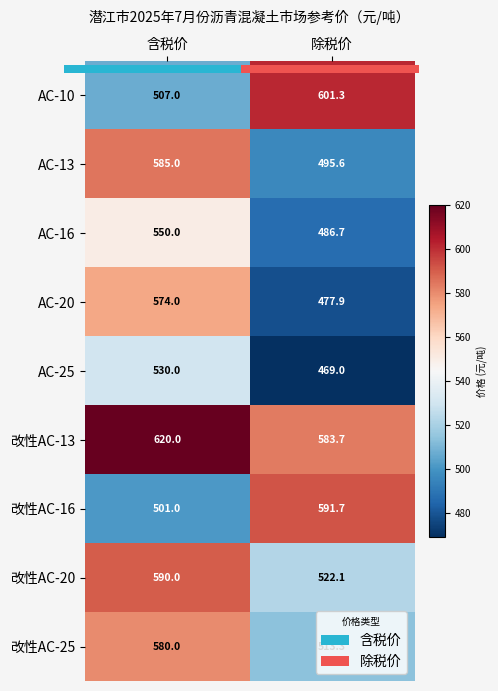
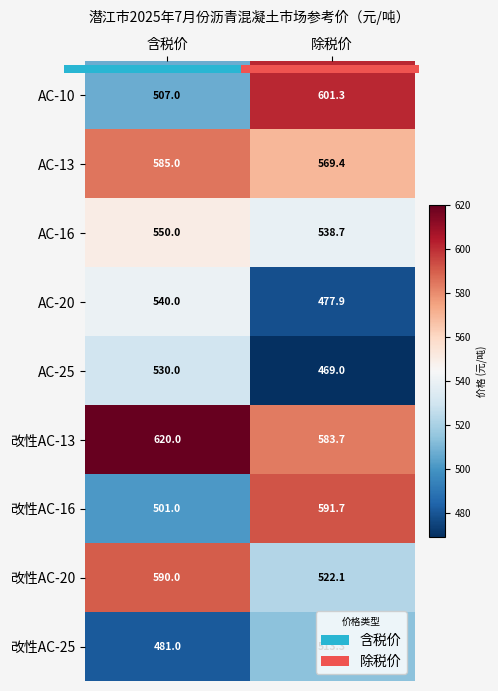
  {
    "潜江市2025年7月份沥青混凝土市场参考价（元/吨）": {
      "AC-10": {
        "含税价": 507.0,
        "除税价": 601.3
      },
      "AC-13": {
        "含税价": 585.0,
-       "除税价": 495.6
+       "除税价": 569.4
      },
      "AC-16": {
        "含税价": 550.0,
-       "除税价": 486.7
+       "除税价": 538.7
      },
      "AC-20": {
-       "含税价": 574.0,
+       "含税价": 540.0,
        "除税价": 477.9
      },
      "AC-25": {
        "含税价": 530.0,
        "除税价": 469.0
      },
      "改性AC-13": {
        "含税价": 620.0,
        "除税价": 583.7
      },
      "改性AC-16": {
        "含税价": 501.0,
        "除税价": 591.7
      },
      "改性AC-20": {
        "含税价": 590.0,
        "除税价": 522.1
      },
      "改性AC-25": {
-       "含税价": 580.0
+       "含税价": 481.0
      }
    }
  }
